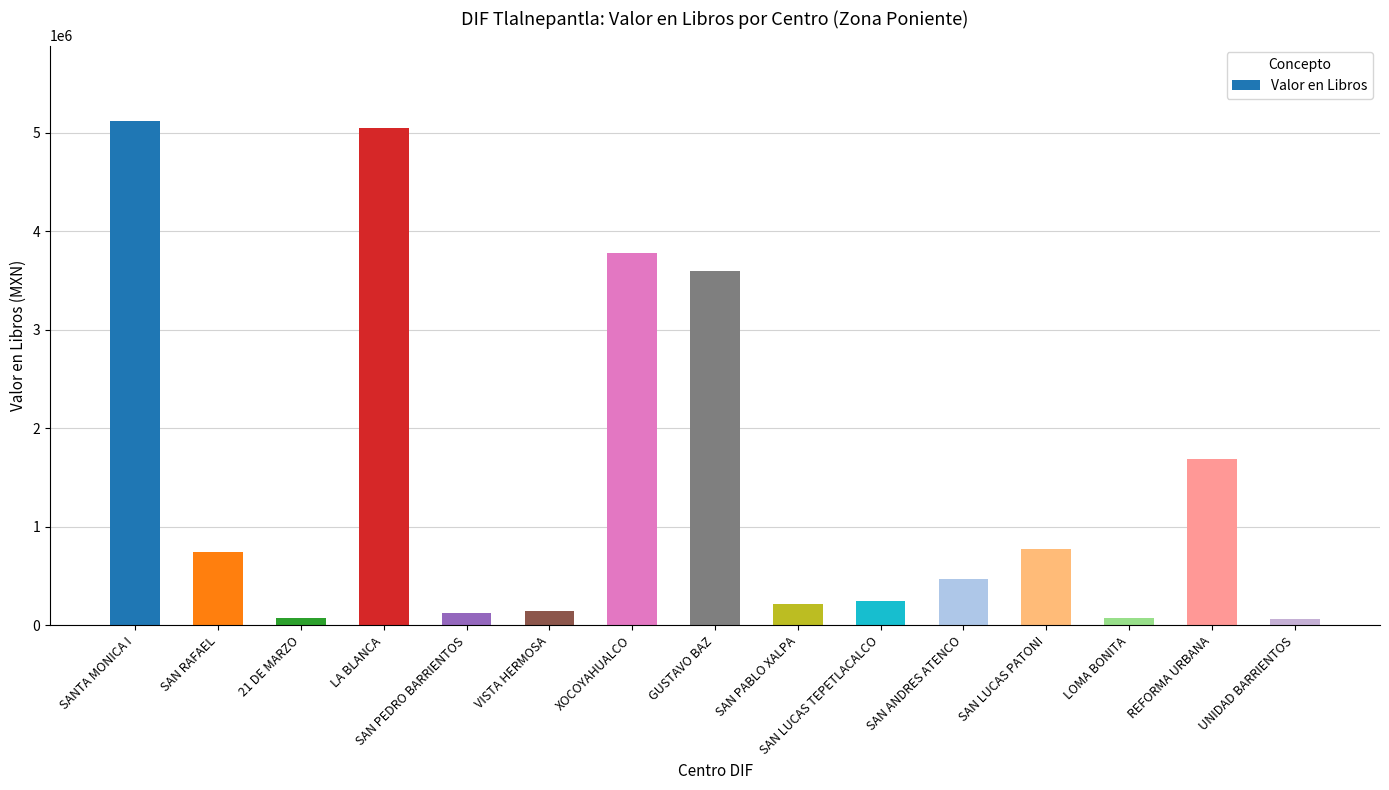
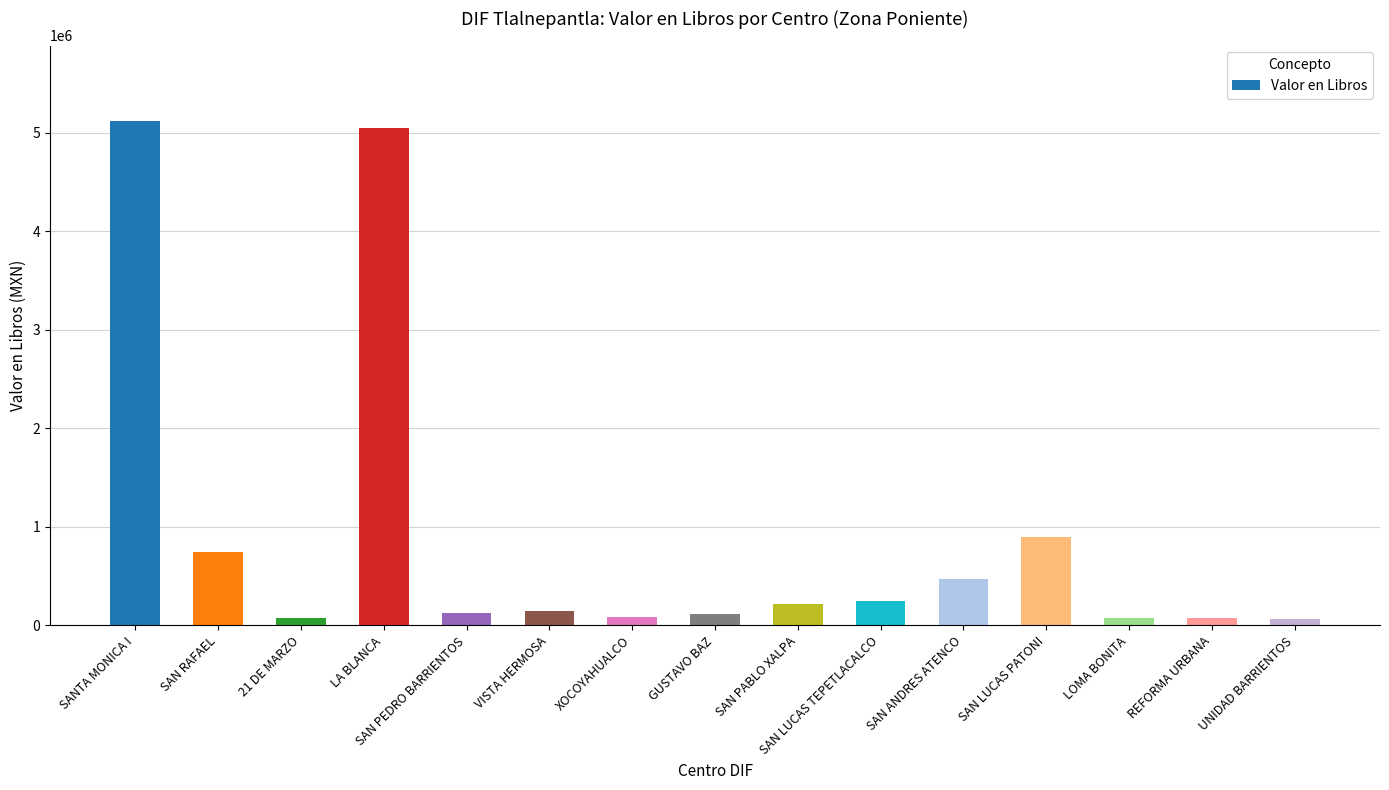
  {
    "SANTA MONICA I": 5100000,
    "SAN RAFAEL": 700000,
    "21 DE MARZO": 100000,
    "LA BLANCA": 5100000,
    "SAN PEDRO BARRIENTOS": 100000,
    "VISTA HERMOSA": 200000,
-   "XOCOYAHUALCO": 3800000,
-   "GUSTAVO BAZ": 3600000,
+   "XOCOYAHUALCO": 100000,
+   "GUSTAVO BAZ": 100000,
    "SAN PABLO XALPA": 200000,
    "SAN LUCAS TEPETLACALCO": 300000,
    "SAN ANDRES ATENCO": 500000,
-   "SAN LUCAS PATONI": 800000,
+   "SAN LUCAS PATONI": 900000,
    "LOMA BONITA": 100000,
-   "REFORMA URBANA": 1700000,
+   "REFORMA URBANA": 100000,
    "UNIDAD BARRIENTOS": 100000
  }
